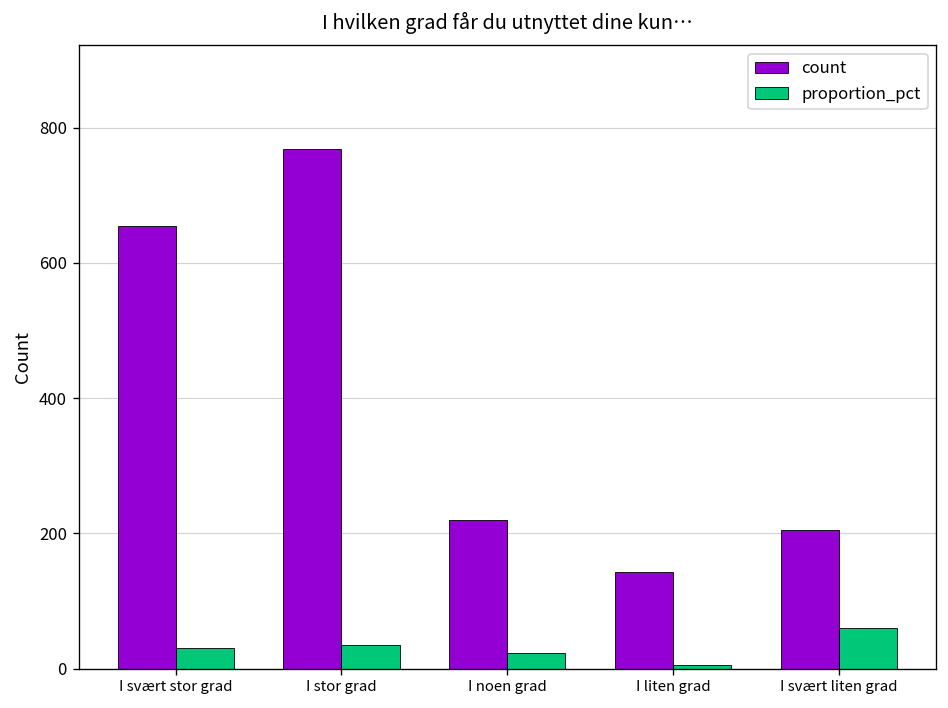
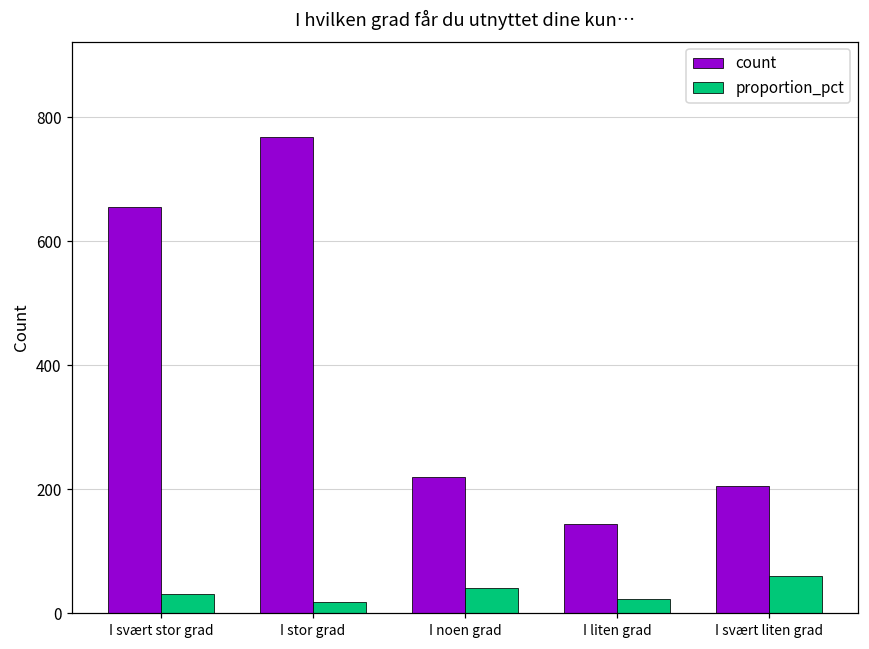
  {
    "count": {
      "I svært stor grad": 660,
      "I stor grad": 770,
      "I noen grad": 220,
      "I liten grad": 140,
      "I svært liten grad": 210
    },
    "proportion_pct": {
      "I svært stor grad": 30,
-     "I stor grad": 40,
-     "I noen grad": 20,
-     "I liten grad": 10,
+     "I stor grad": 20,
+     "I noen grad": 40,
+     "I liten grad": 20,
      "I svært liten grad": 60
    }
  }
